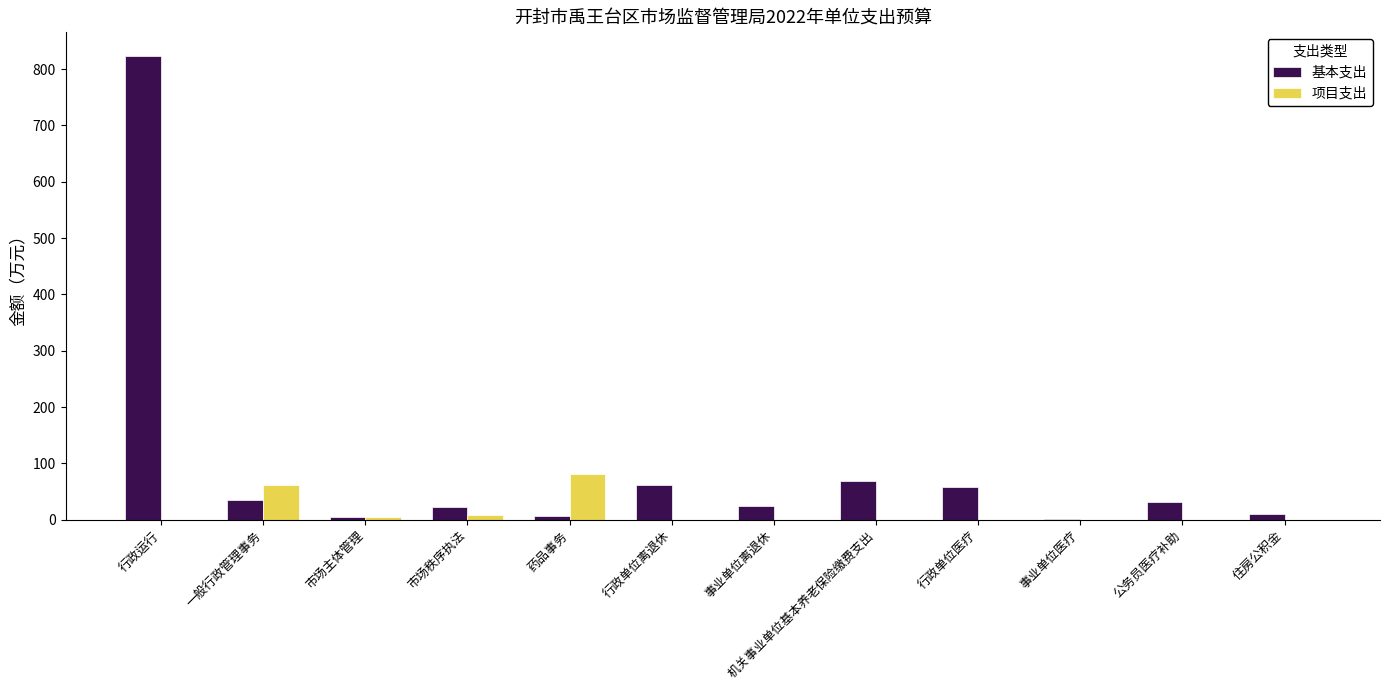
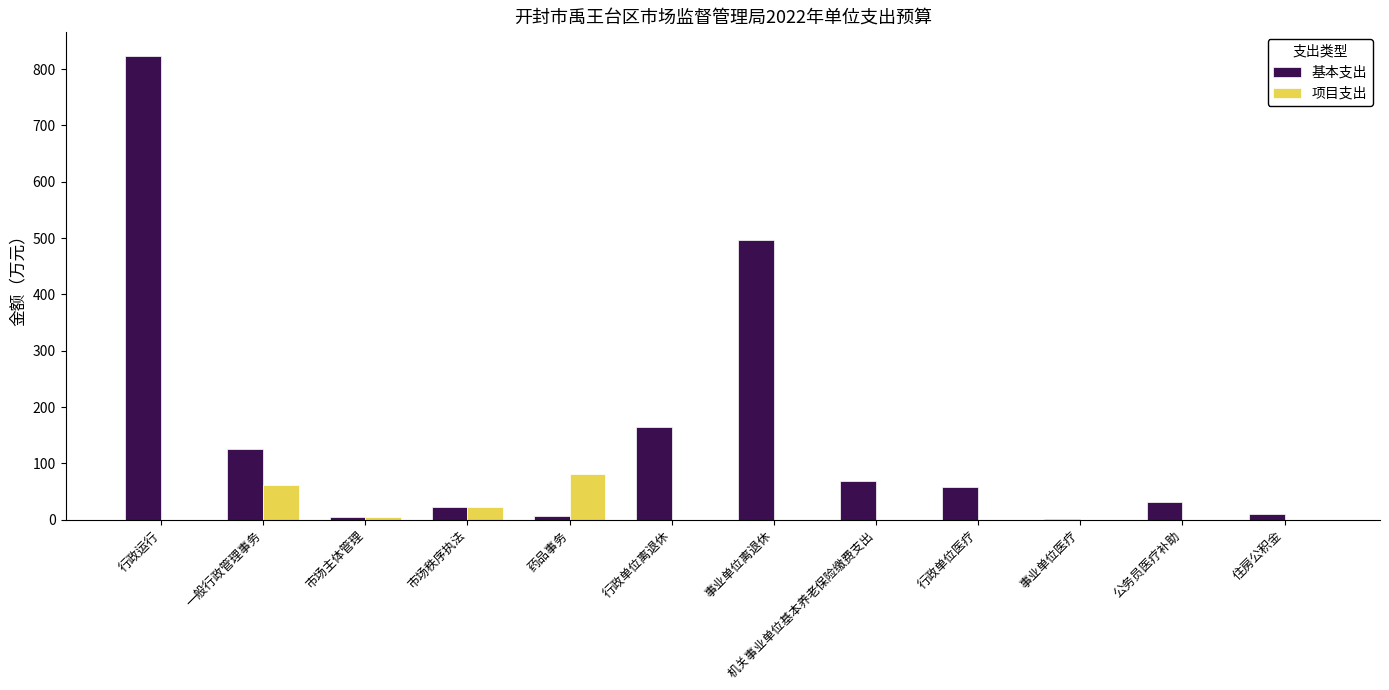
  {
    "基本支出": {
      "行政运行": 820,
-     "一般行政管理事务": 40,
+     "一般行政管理事务": 130,
      "市场主体管理": 10,
      "市场秩序执法": 20,
      "药品事务": 10,
-     "行政单位离退休": 60,
-     "事业单位离退休": 20,
+     "行政单位离退休": 170,
+     "事业单位离退休": 500,
      "机关事业单位基本养老保险缴费支出": 70,
      "行政单位医疗": 60,
      "公务员医疗补助": 30,
      "住房公积金": 10
    },
    "项目支出": {
      "行政运行": 0,
      "一般行政管理事务": 60,
      "市场主体管理": 10,
-     "市场秩序执法": 10,
+     "市场秩序执法": 20,
      "药品事务": 80,
      "行政单位离退休": 0,
      "事业单位离退休": 0,
      "机关事业单位基本养老保险缴费支出": 0,
      "行政单位医疗": 0,
      "事业单位医疗": 0,
      "公务员医疗补助": 0,
      "住房公积金": 0
    }
  }
